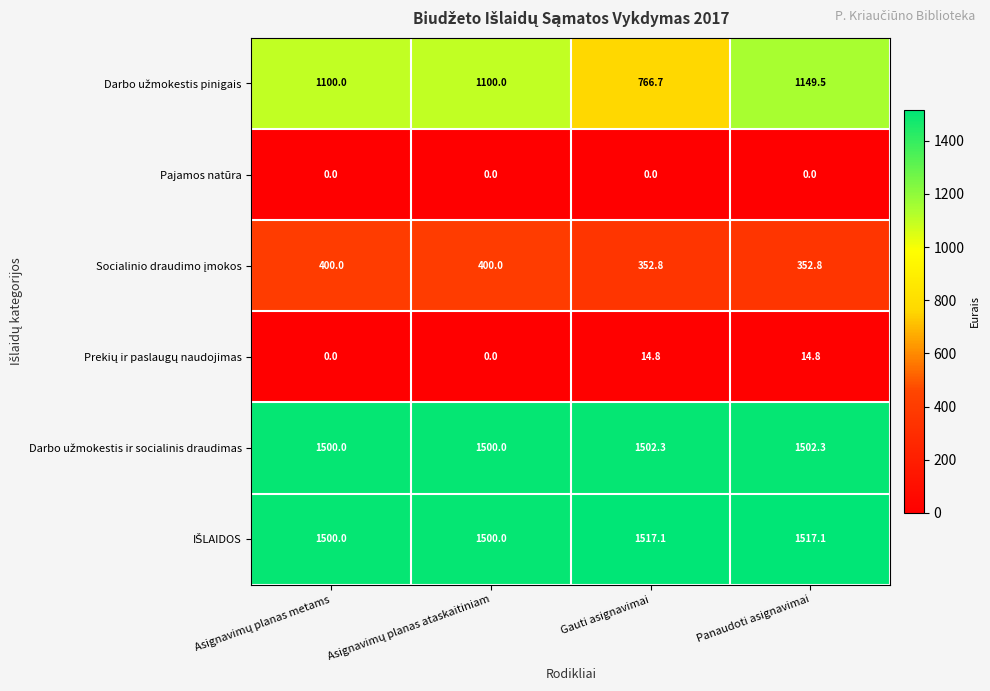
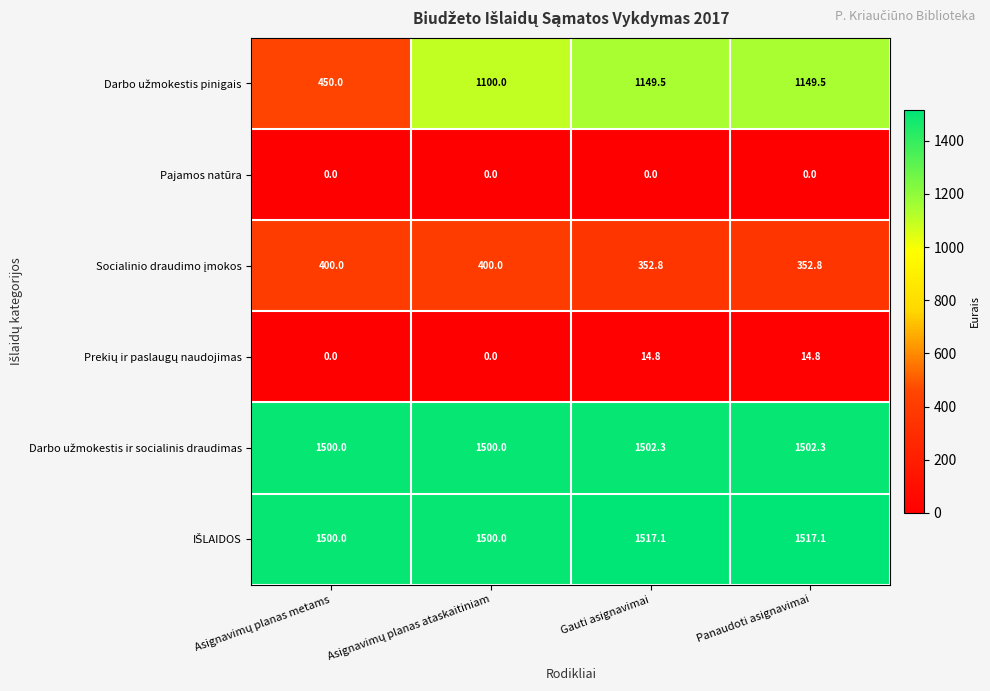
  {
    "Darbo užmokestis pinigais": {
-     "Asignavimų planas metams": 1100.0,
+     "Asignavimų planas metams": 450.0,
      "Asignavimų planas ataskaitiniam": 1100.0,
-     "Gauti asignavimai": 766.7,
+     "Gauti asignavimai": 1149.5,
      "Panaudoti asignavimai": 1149.5
    },
    "Pajamos natūra": {
      "Asignavimų planas metams": 0.0,
      "Asignavimų planas ataskaitiniam": 0.0,
      "Gauti asignavimai": 0.0,
      "Panaudoti asignavimai": 0.0
    },
    "Socialinio draudimo įmokos": {
      "Asignavimų planas metams": 400.0,
      "Asignavimų planas ataskaitiniam": 400.0,
      "Gauti asignavimai": 352.8,
      "Panaudoti asignavimai": 352.8
    },
    "Prekių ir paslaugų naudojimas": {
      "Asignavimų planas metams": 0.0,
      "Asignavimų planas ataskaitiniam": 0.0,
      "Gauti asignavimai": 14.8,
      "Panaudoti asignavimai": 14.8
    },
    "Darbo užmokestis ir socialinis draudimas": {
      "Asignavimų planas metams": 1500.0,
      "Asignavimų planas ataskaitiniam": 1500.0,
      "Gauti asignavimai": 1502.3,
      "Panaudoti asignavimai": 1502.3
    },
    "IŠLAIDOS": {
      "Asignavimų planas metams": 1500.0,
      "Asignavimų planas ataskaitiniam": 1500.0,
      "Gauti asignavimai": 1517.1,
      "Panaudoti asignavimai": 1517.1
    }
  }
